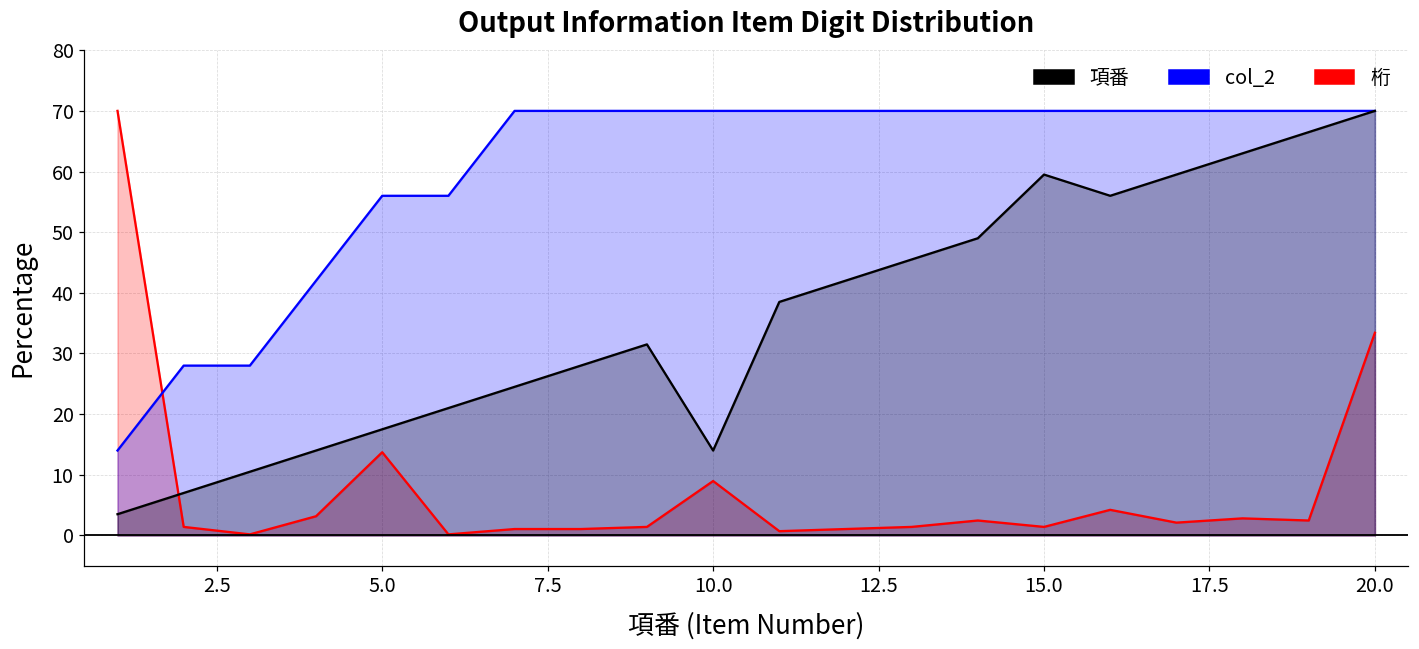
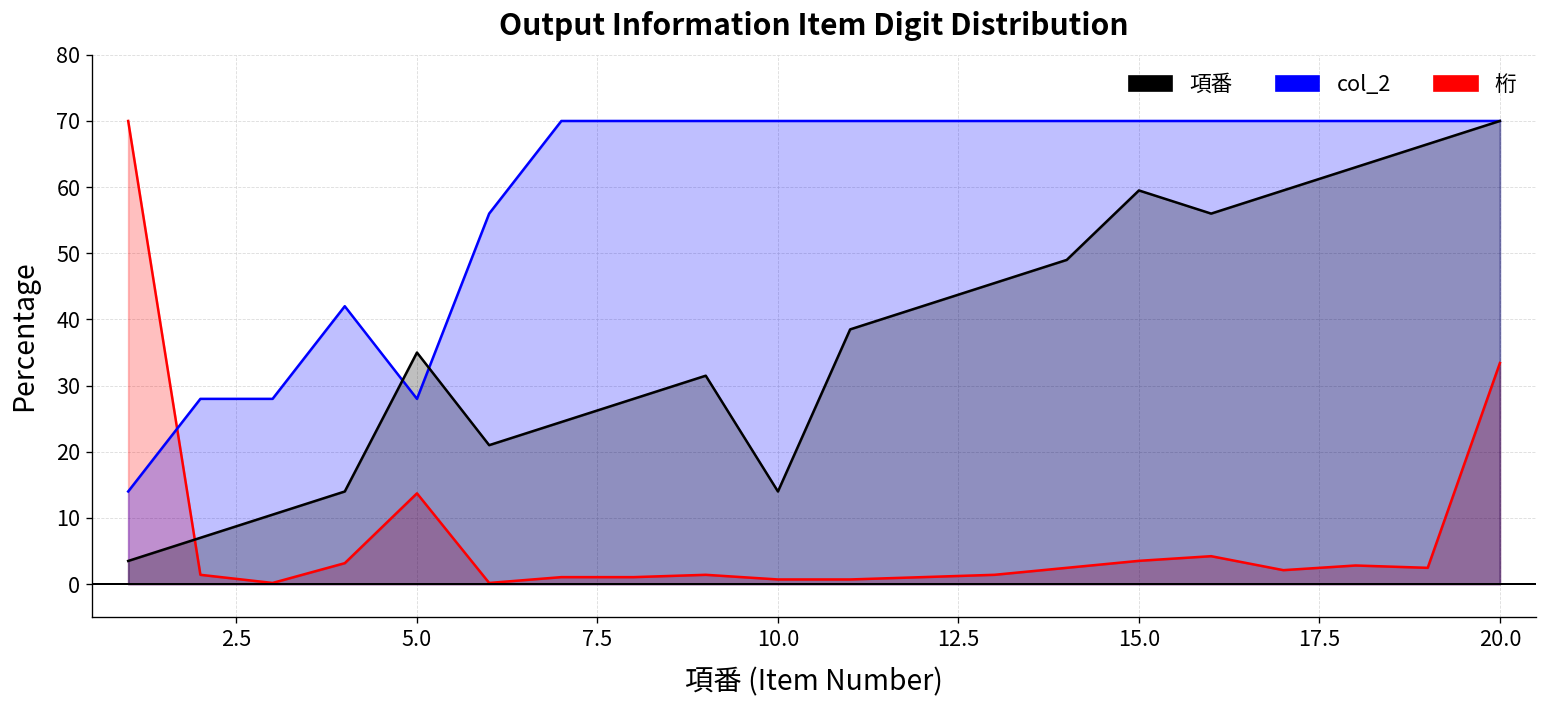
  {
    "桁": {
      "5.0": 14,
-     "10.0": 9,
-     "15.0": 1,
+     "10.0": 1,
+     "15.0": 4,
      "20.0": 33
    },
    "col_2": {
-     "5.0": 56,
+     "5.0": 28,
      "10.0": 70,
      "15.0": 70
    },
    "項番": {
-     "5.0": 18,
+     "5.0": 35,
      "10.0": 14,
      "15.0": 60
    }
  }
